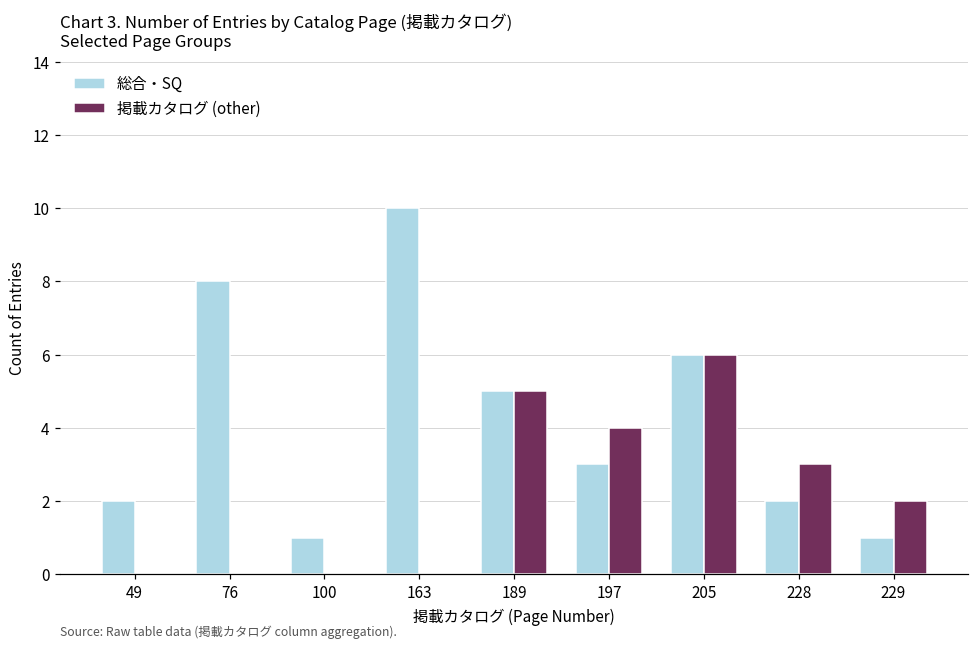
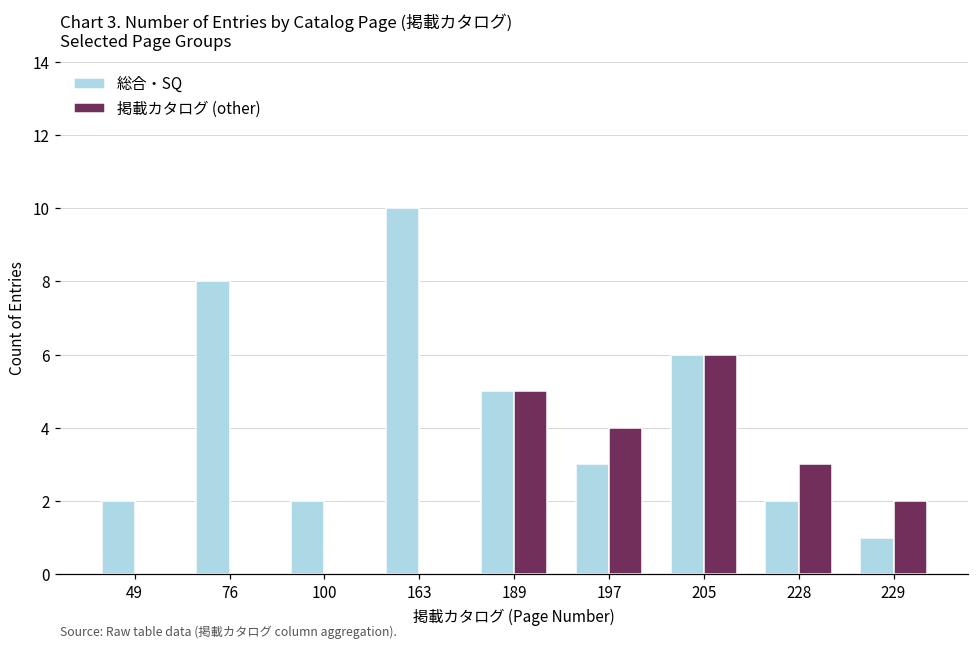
  {
    "総合・SQ": {
      "49": 2,
      "76": 8,
-     "100": 1,
+     "100": 2,
      "163": 10,
      "189": 5,
      "197": 3,
      "205": 6,
      "228": 2,
      "229": 1
    },
    "掲載カタログ (other)": {
      "49": 0,
      "76": 0,
      "100": 0,
      "163": 0,
      "189": 5,
      "197": 4,
      "205": 6,
      "228": 3,
      "229": 2
    }
  }
